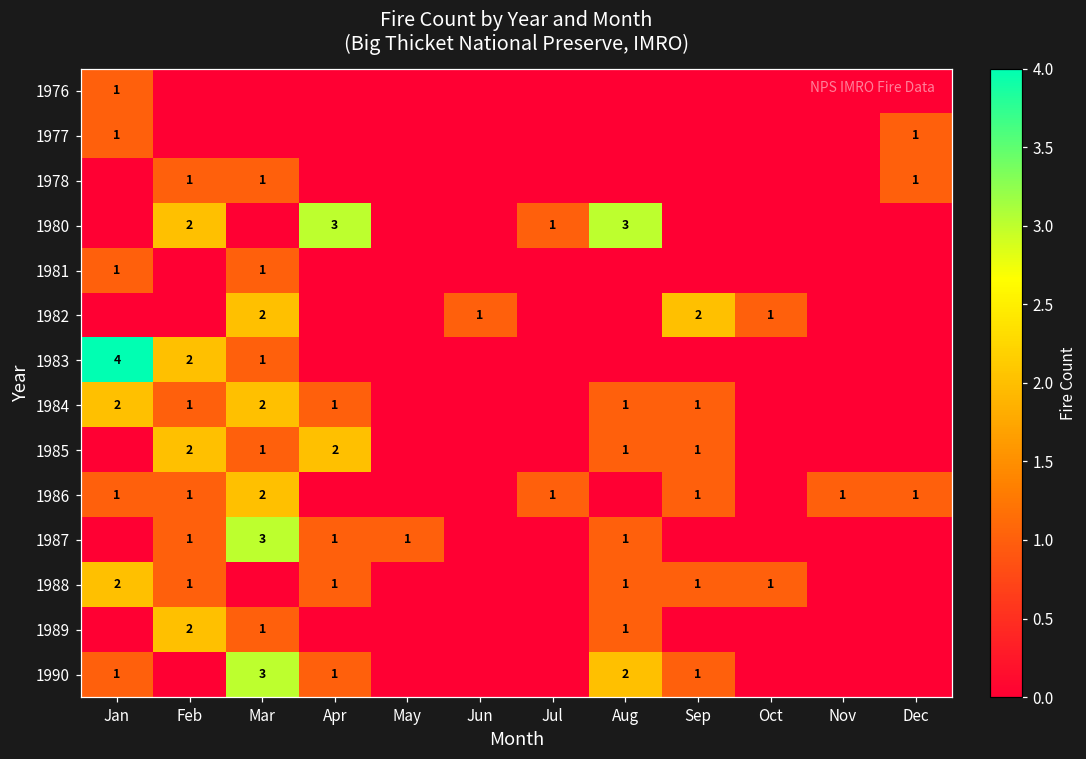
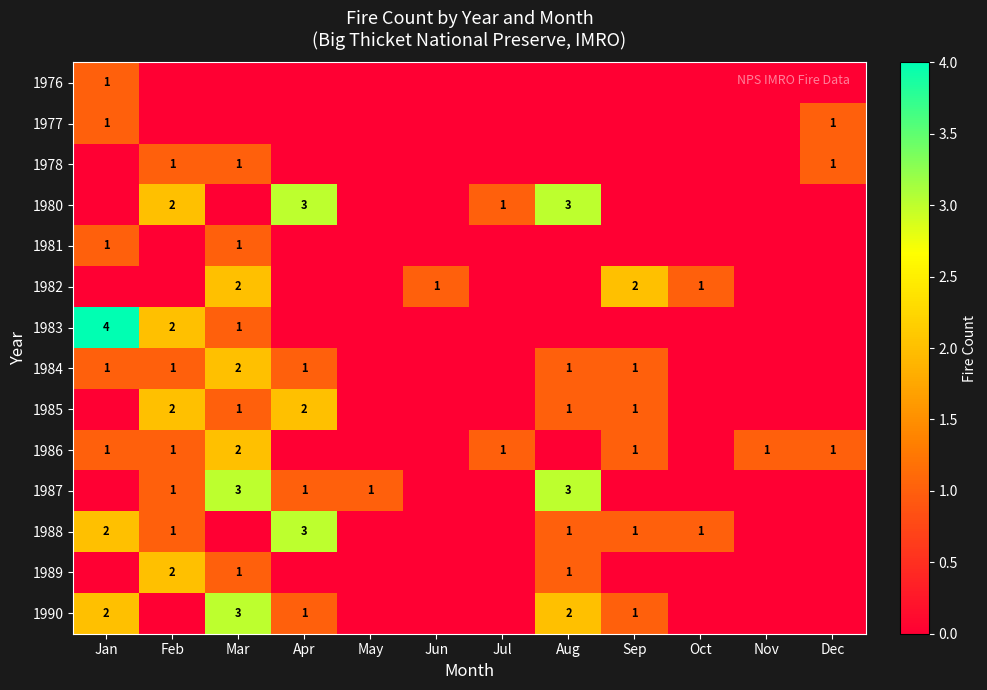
  {
    "1976": {
      "Jan": 1
    },
    "1977": {
      "Jan": 1,
      "Dec": 1
    },
    "1978": {
      "Feb": 1,
      "Mar": 1,
      "Dec": 1
    },
    "1980": {
      "Feb": 2,
      "Apr": 3,
      "Jul": 1,
      "Aug": 3
    },
    "1981": {
      "Jan": 1,
      "Mar": 1
    },
    "1982": {
      "Mar": 2,
      "Jun": 1,
      "Sep": 2,
      "Oct": 1
    },
    "1983": {
      "Jan": 4,
      "Feb": 2,
      "Mar": 1
    },
    "1984": {
-     "Jan": 2,
+     "Jan": 1,
      "Feb": 1,
      "Mar": 2,
      "Apr": 1,
      "Aug": 1,
      "Sep": 1
    },
    "1985": {
      "Feb": 2,
      "Mar": 1,
      "Apr": 2,
      "Aug": 1,
      "Sep": 1
    },
    "1986": {
      "Jan": 1,
      "Feb": 1,
      "Mar": 2,
      "Jul": 1,
      "Sep": 1,
      "Nov": 1,
      "Dec": 1
    },
    "1987": {
      "Feb": 1,
      "Mar": 3,
      "Apr": 1,
      "May": 1,
-     "Aug": 1
+     "Aug": 3
    },
    "1988": {
      "Jan": 2,
      "Feb": 1,
-     "Apr": 1,
+     "Apr": 3,
      "Aug": 1,
      "Sep": 1,
      "Oct": 1
    },
    "1989": {
      "Feb": 2,
      "Mar": 1,
      "Aug": 1
    },
    "1990": {
-     "Jan": 1,
+     "Jan": 2,
      "Mar": 3,
      "Apr": 1,
      "Aug": 2,
      "Sep": 1
    }
  }
